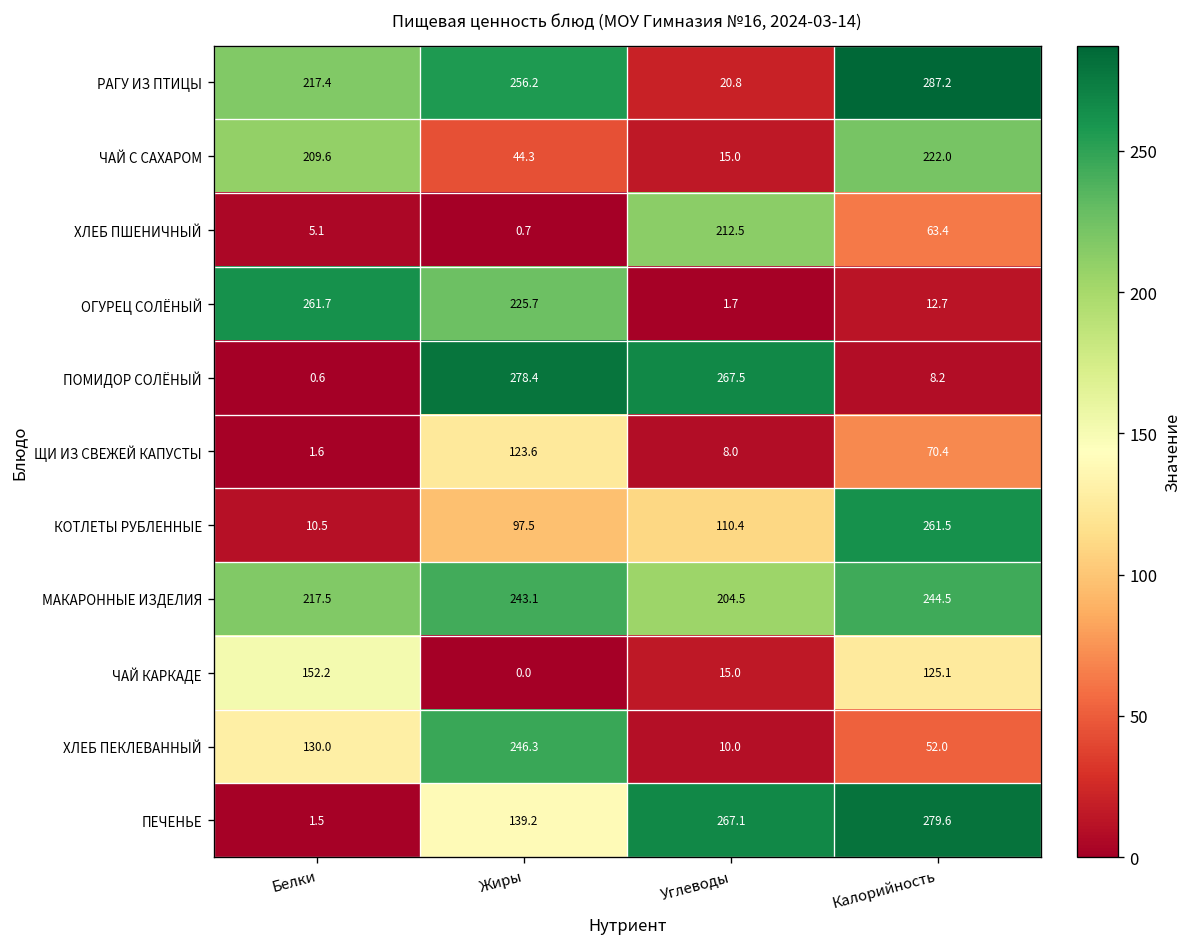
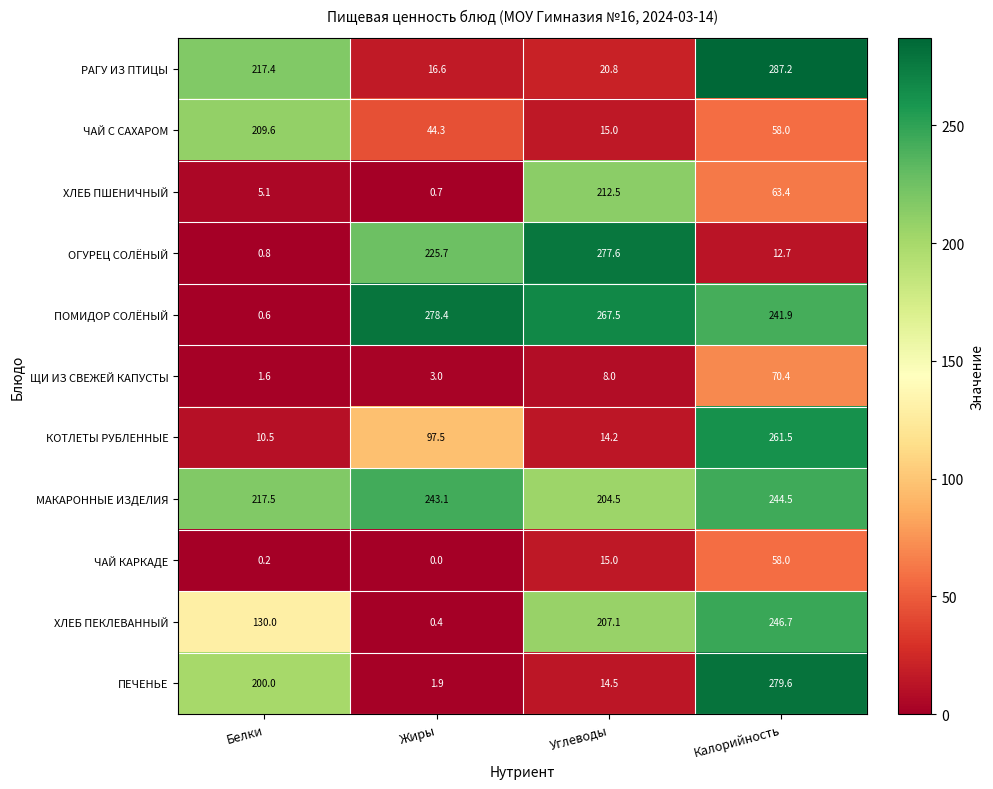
  {
    "РАГУ ИЗ ПТИЦЫ": {
      "Белки": 217.4,
-     "Жиры": 256.2,
+     "Жиры": 16.6,
      "Углеводы": 20.8,
      "Калорийность": 287.2
    },
    "ЧАЙ С САХАРОМ": {
      "Белки": 209.6,
      "Жиры": 44.3,
      "Углеводы": 15.0,
-     "Калорийность": 222.0
+     "Калорийность": 58.0
    },
    "ХЛЕБ ПШЕНИЧНЫЙ": {
      "Белки": 5.1,
      "Жиры": 0.7,
      "Углеводы": 212.5,
      "Калорийность": 63.4
    },
    "ОГУРЕЦ СОЛЁНЫЙ": {
-     "Белки": 261.7,
+     "Белки": 0.8,
      "Жиры": 225.7,
-     "Углеводы": 1.7,
+     "Углеводы": 277.6,
      "Калорийность": 12.7
    },
    "ПОМИДОР СОЛЁНЫЙ": {
      "Белки": 0.6,
      "Жиры": 278.4,
      "Углеводы": 267.5,
-     "Калорийность": 8.2
+     "Калорийность": 241.9
    },
    "ЩИ ИЗ СВЕЖЕЙ КАПУСТЫ": {
      "Белки": 1.6,
-     "Жиры": 123.6,
+     "Жиры": 3.0,
      "Углеводы": 8.0,
      "Калорийность": 70.4
    },
    "КОТЛЕТЫ РУБЛЕННЫЕ": {
      "Белки": 10.5,
      "Жиры": 97.5,
-     "Углеводы": 110.4,
+     "Углеводы": 14.2,
      "Калорийность": 261.5
    },
    "МАКАРОННЫЕ ИЗДЕЛИЯ": {
      "Белки": 217.5,
      "Жиры": 243.1,
      "Углеводы": 204.5,
      "Калорийность": 244.5
    },
    "ЧАЙ КАРКАДЕ": {
-     "Белки": 152.2,
+     "Белки": 0.2,
      "Жиры": 0.0,
      "Углеводы": 15.0,
-     "Калорийность": 125.1
+     "Калорийность": 58.0
    },
    "ХЛЕБ ПЕКЛЕВАННЫЙ": {
      "Белки": 130.0,
-     "Жиры": 246.3,
-     "Углеводы": 10.0,
-     "Калорийность": 52.0
+     "Жиры": 0.4,
+     "Углеводы": 207.1,
+     "Калорийность": 246.7
    },
    "ПЕЧЕНЬЕ": {
-     "Белки": 1.5,
-     "Жиры": 139.2,
-     "Углеводы": 267.1,
+     "Белки": 200.0,
+     "Жиры": 1.9,
+     "Углеводы": 14.5,
      "Калорийность": 279.6
    }
  }
